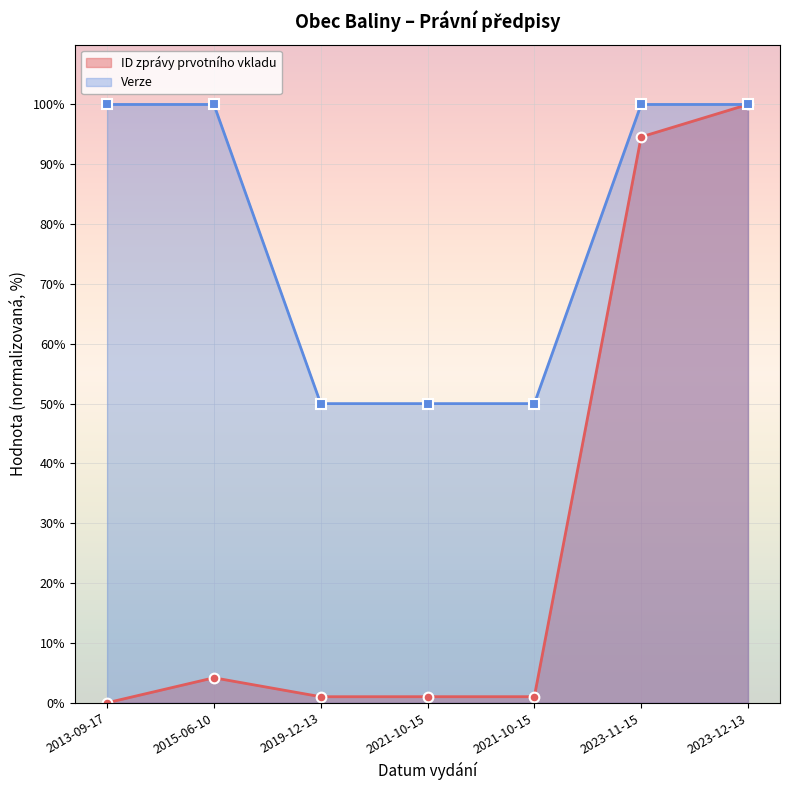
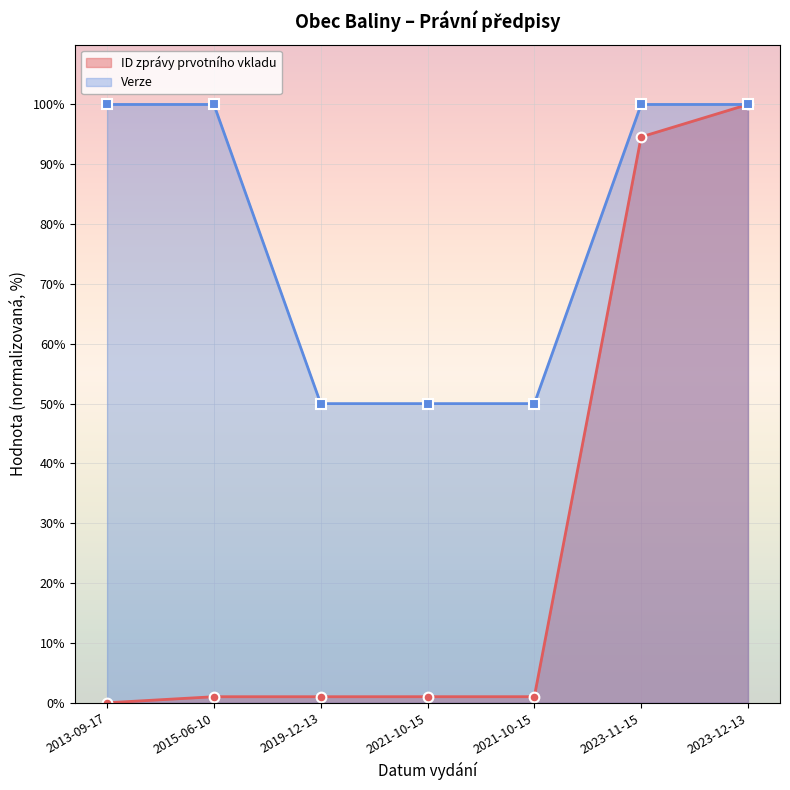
  {
    "ID zprávy prvotního vkladu": {
      "2013-09-17": "0%",
-     "2015-06-10": "4%",
+     "2015-06-10": "1%",
      "2019-12-13": "1%",
      "2023-11-15": "95%"
    },
    "Verze": {
      "2013-09-17": "100%",
      "2015-06-10": "100%",
      "2019-12-13": "50%",
      "2023-11-15": "100%"
    }
  }
